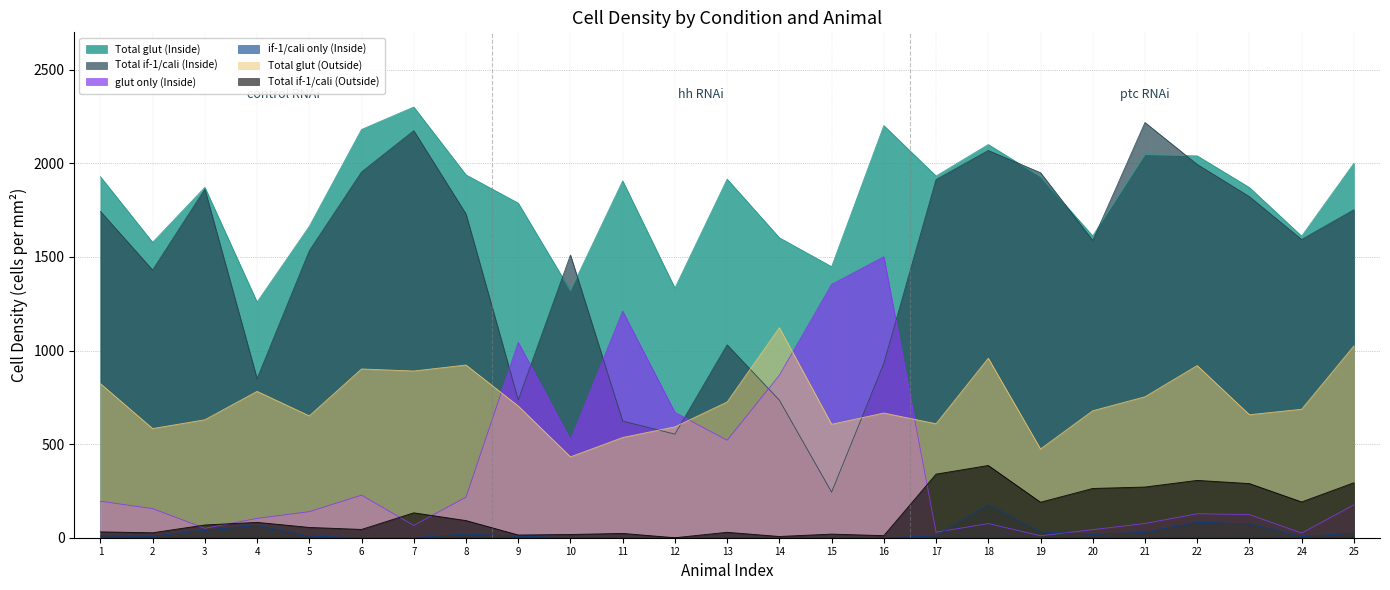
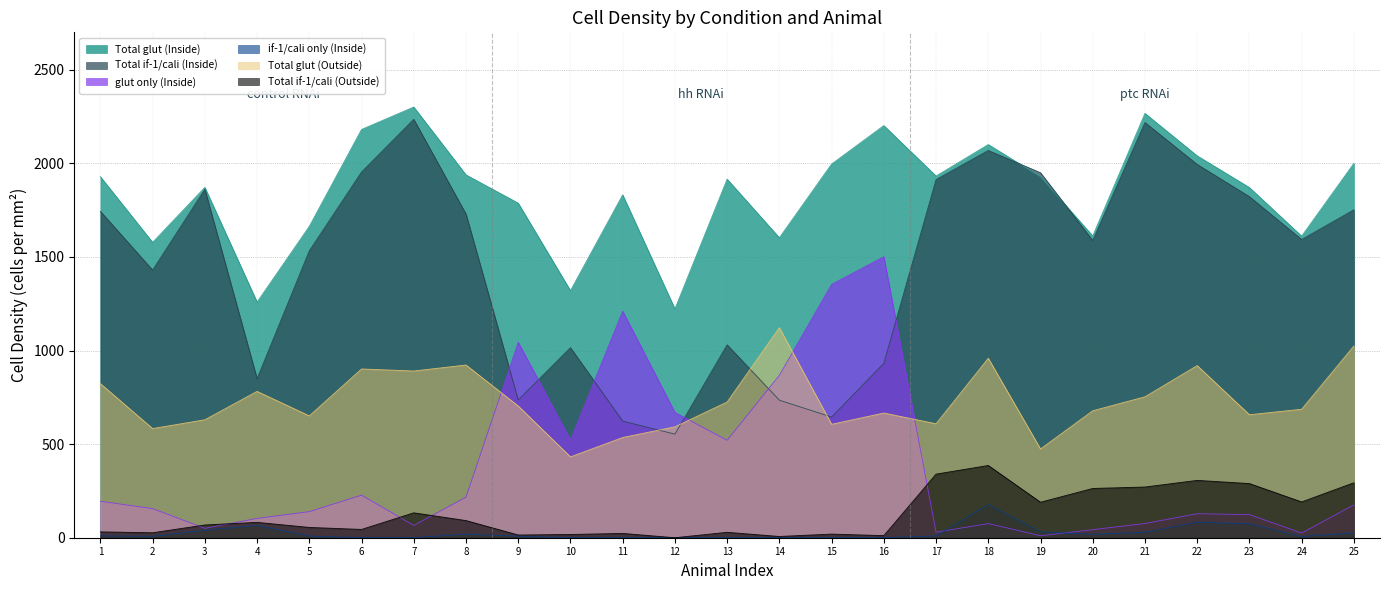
  {
    "Total glut (Inside)": {
      "1": 1930,
      "2": 1580,
      "4": 1260,
      "5": 1660,
      "6": 2180,
      "7": 2300,
      "8": 1940,
      "9": 1790,
      "10": 1320,
-     "11": 1910,
-     "12": 1330,
+     "11": 1830,
+     "12": 1220,
      "13": 1920,
      "14": 1600,
-     "15": 1450,
+     "15": 2000,
      "16": 2200,
      "17": 1930,
      "18": 2100,
      "19": 1930,
      "20": 1610,
-     "21": 2050,
+     "21": 2270,
      "22": 2040,
      "23": 1870,
      "24": 1610,
      "25": 2000
    },
    "Total if-1/cali (Inside)": {
      "1": 1740,
      "2": 1430,
      "4": 850,
      "5": 1530,
      "6": 1950,
-     "7": 2170,
+     "7": 2240,
      "8": 1730,
      "9": 740,
-     "10": 1510,
+     "10": 1020,
      "11": 620,
      "12": 550,
      "13": 1030,
      "14": 730,
-     "15": 240,
+     "15": 640,
      "16": 930,
      "17": 1910,
      "18": 2070,
      "19": 1950,
      "20": 1590,
      "21": 2220,
      "22": 1990,
      "23": 1820,
      "24": 1590,
      "25": 1750
    },
    "glut only (Inside)": {
      "1": 190,
      "2": 160,
      "4": 100,
      "5": 140,
      "6": 230,
      "7": 70,
      "8": 220,
      "9": 1040,
      "10": 520,
      "11": 1210,
      "12": 670,
      "13": 520,
      "14": 870,
      "15": 1350,
      "16": 1500,
      "17": 30,
      "18": 80,
      "19": 10,
      "20": 40,
      "21": 80,
      "22": 130,
      "23": 120,
      "24": 20,
      "25": 180
    },
    "if-1/cali only (Inside)": {
      "1": 10,
      "2": 10,
      "4": 70,
      "5": 10,
      "6": 0,
      "7": 0,
      "8": 20,
      "10": 0,
      "11": 0,
      "13": 0,
      "15": 0,
      "17": 10,
      "18": 180,
      "19": 30,
      "20": 20,
      "21": 30,
      "22": 80,
      "23": 70,
      "24": 10,
      "25": 30
    },
    "Total glut (Outside)": {
      "1": 820,
      "2": 580,
      "3": 630,
      "4": 780,
      "5": 650,
      "6": 900,
      "7": 890,
      "8": 920,
      "9": 700,
      "10": 430,
      "11": 540,
      "12": 590,
      "13": 720,
      "14": 1120,
      "15": 610,
      "16": 670,
      "17": 610,
      "18": 960,
      "19": 470,
      "20": 680,
      "21": 750,
      "22": 920,
      "23": 660,
      "24": 690,
      "25": 1020
    },
    "Total if-1/cali (Outside)": {
      "1": 30,
      "2": 30,
      "3": 70,
      "4": 80,
      "5": 60,
      "6": 40,
      "7": 130,
      "8": 90,
      "10": 20,
      "11": 20,
      "13": 30,
      "15": 20,
      "17": 340,
      "18": 390,
      "19": 190,
      "20": 260,
      "21": 270,
      "22": 310,
      "23": 290,
      "24": 190,
      "25": 290
    }
  }
